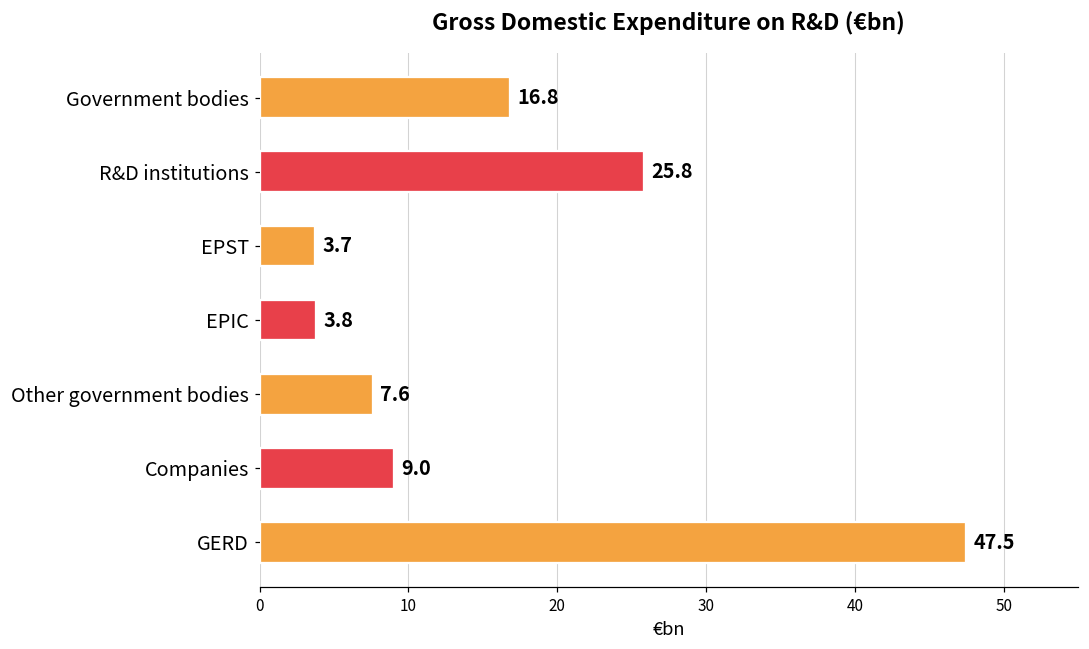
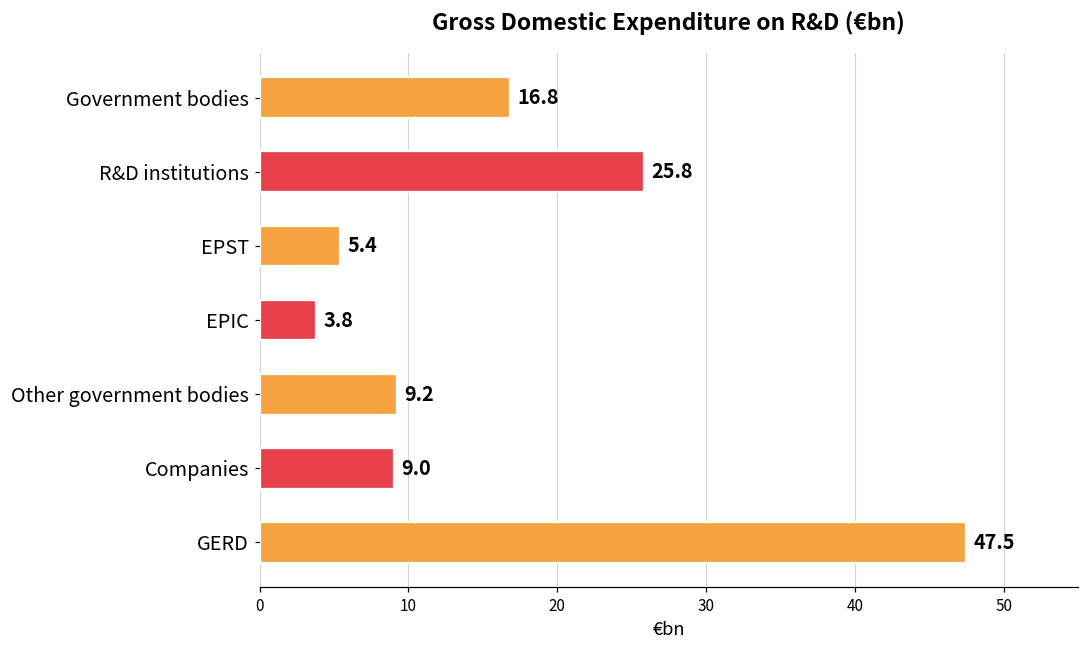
  {
    "Government bodies": 16.8,
    "R&D institutions": 25.8,
-   "EPST": 3.7,
+   "EPST": 5.4,
    "EPIC": 3.8,
-   "Other government bodies": 7.6,
+   "Other government bodies": 9.2,
    "Companies": 9.0,
    "GERD": 47.5
  }
